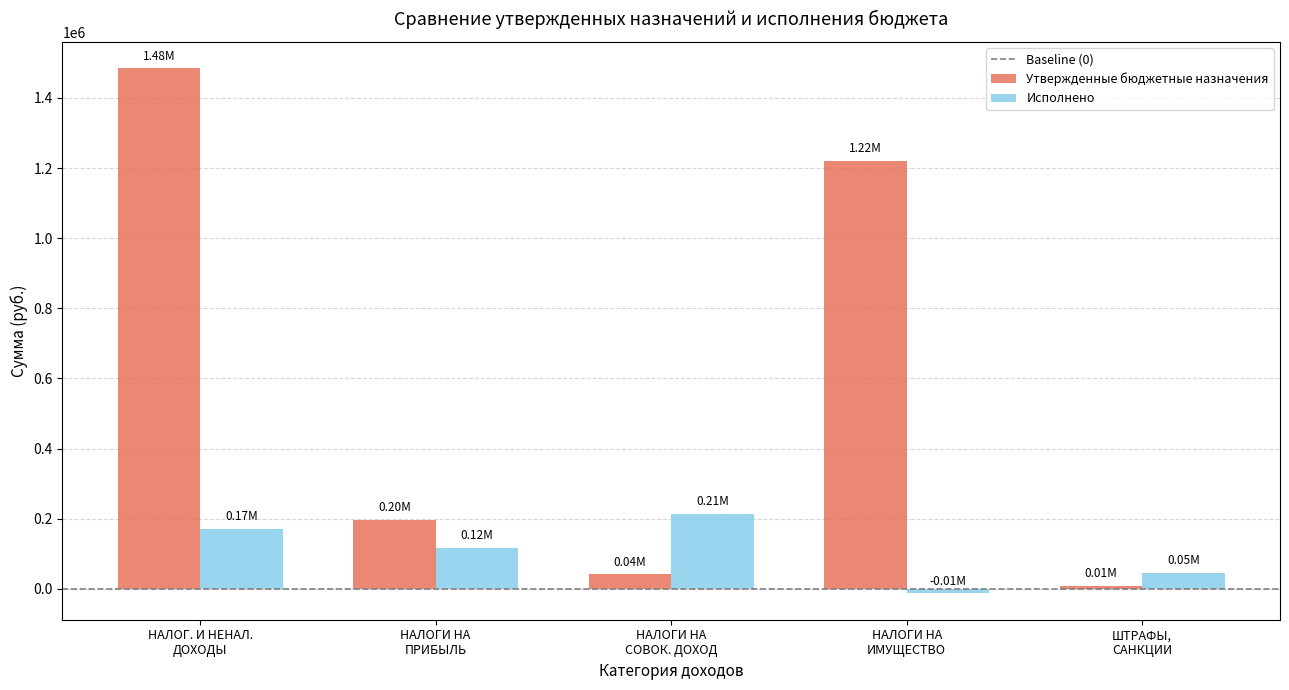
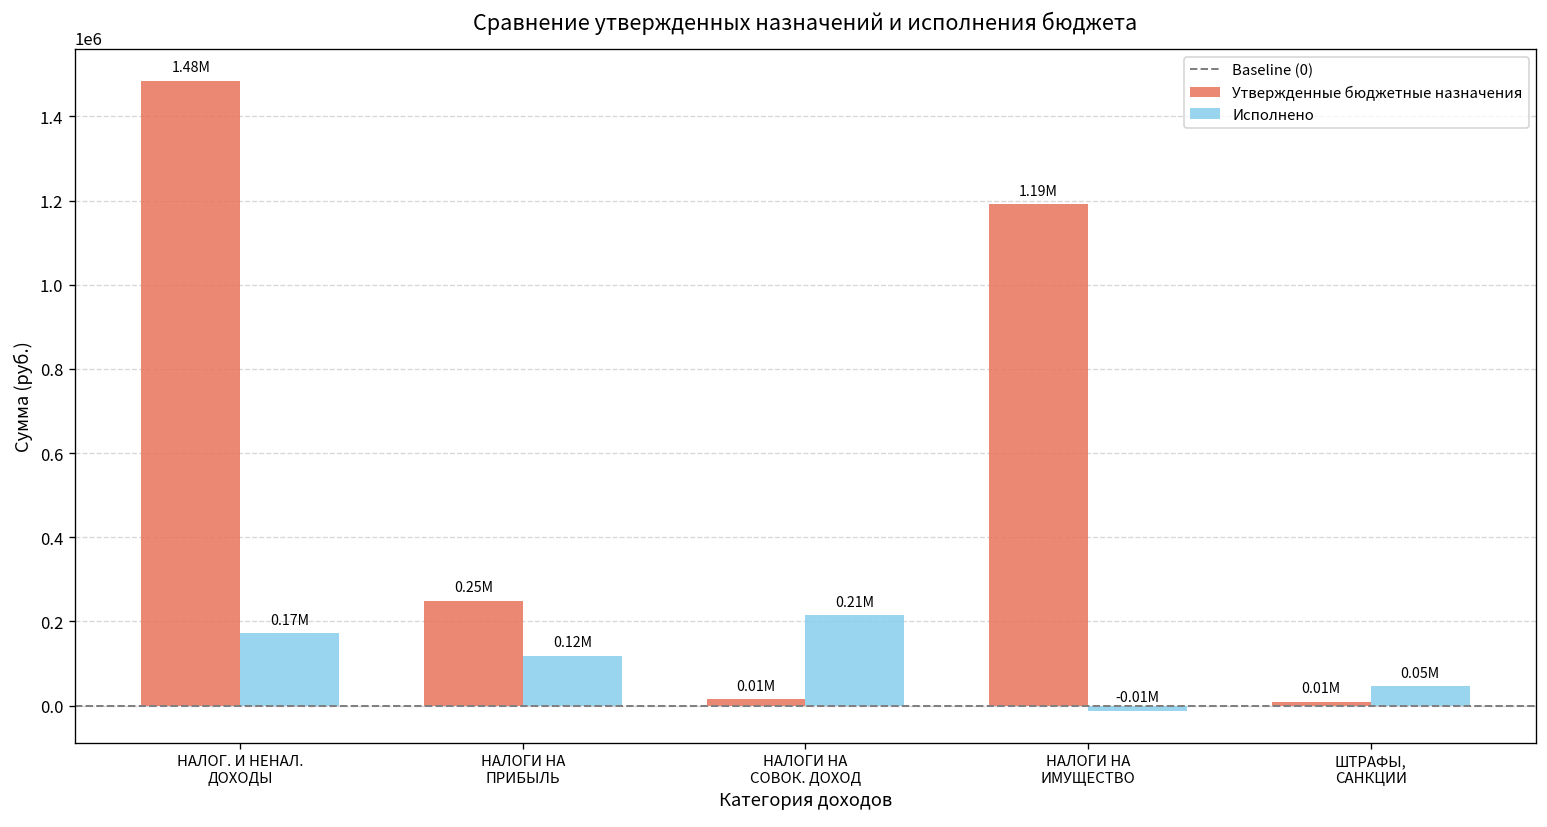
  {
    "Утвержденные бюджетные назначения": {
      "НАЛОГ. И НЕНАЛ. ДОХОДЫ": "1.48M",
-     "НАЛОГИ НА ПРИБЫЛЬ": "0.20M",
-     "НАЛОГИ НА СОВОК. ДОХОД": "0.04M",
-     "НАЛОГИ НА ИМУЩЕСТВО": "1.22M",
+     "НАЛОГИ НА ПРИБЫЛЬ": "0.25M",
+     "НАЛОГИ НА СОВОК. ДОХОД": "0.01M",
+     "НАЛОГИ НА ИМУЩЕСТВО": "1.19M",
      "ШТРАФЫ, САНКЦИИ": "0.01M"
    },
    "Исполнено": {
      "НАЛОГ. И НЕНАЛ. ДОХОДЫ": "0.17M",
      "НАЛОГИ НА ПРИБЫЛЬ": "0.12M",
      "НАЛОГИ НА СОВОК. ДОХОД": "0.21M",
      "НАЛОГИ НА ИМУЩЕСТВО": "-0.01M",
      "ШТРАФЫ, САНКЦИИ": "0.05M"
    }
  }
